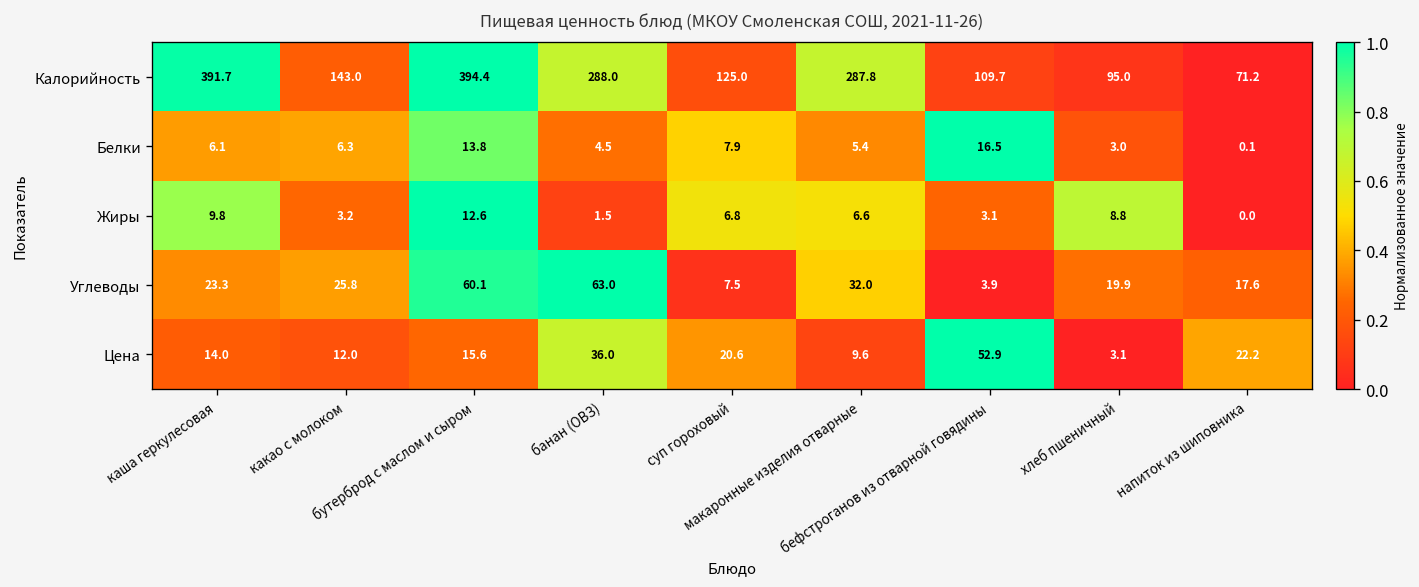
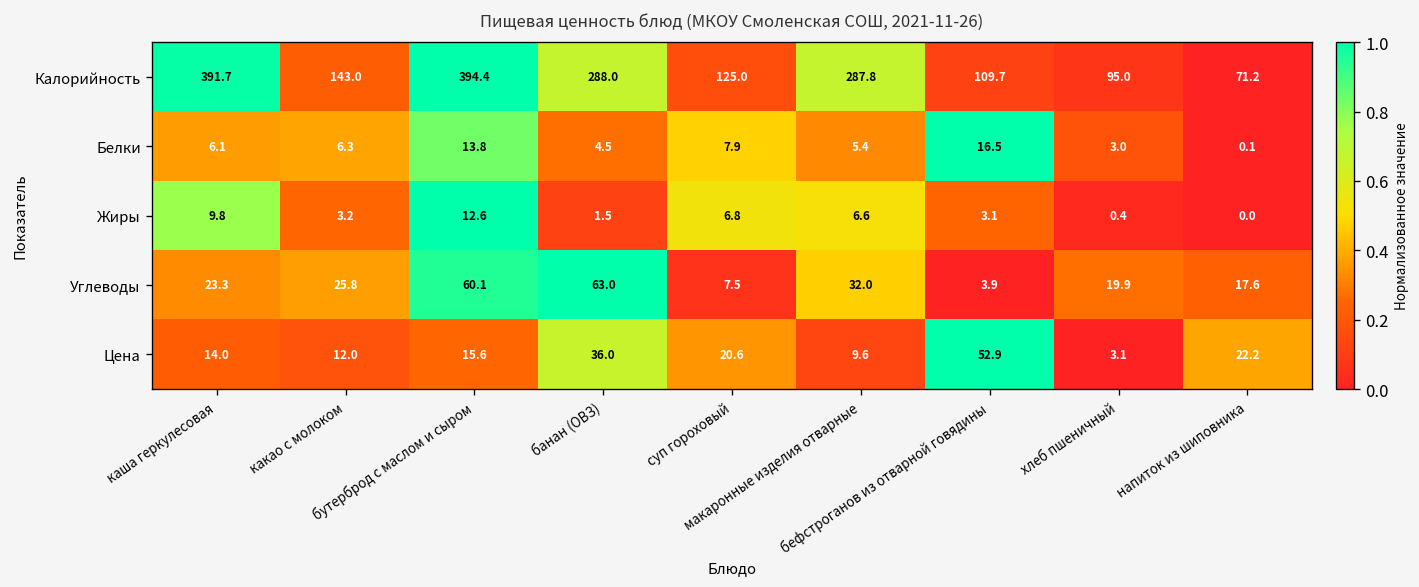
  {
    "Калорийность": {
      "каша геркулесовая": 391.7,
      "какао с молоком": 143.0,
      "бутерброд с маслом и сыром": 394.4,
      "банан (ОВЗ)": 288.0,
      "суп гороховый": 125.0,
      "макаронные изделия отварные": 287.8,
      "бефстроганов из отварной говядины": 109.7,
      "хлеб пшеничный": 95.0,
      "напиток из шиповника": 71.2
    },
    "Белки": {
      "каша геркулесовая": 6.1,
      "какао с молоком": 6.3,
      "бутерброд с маслом и сыром": 13.8,
      "банан (ОВЗ)": 4.5,
      "суп гороховый": 7.9,
      "макаронные изделия отварные": 5.4,
      "бефстроганов из отварной говядины": 16.5,
      "хлеб пшеничный": 3.0,
      "напиток из шиповника": 0.1
    },
    "Жиры": {
      "каша геркулесовая": 9.8,
      "какао с молоком": 3.2,
      "бутерброд с маслом и сыром": 12.6,
      "банан (ОВЗ)": 1.5,
      "суп гороховый": 6.8,
      "макаронные изделия отварные": 6.6,
      "бефстроганов из отварной говядины": 3.1,
-     "хлеб пшеничный": 8.8,
+     "хлеб пшеничный": 0.4,
      "напиток из шиповника": 0.0
    },
    "Углеводы": {
      "каша геркулесовая": 23.3,
      "какао с молоком": 25.8,
      "бутерброд с маслом и сыром": 60.1,
      "банан (ОВЗ)": 63.0,
      "суп гороховый": 7.5,
      "макаронные изделия отварные": 32.0,
      "бефстроганов из отварной говядины": 3.9,
      "хлеб пшеничный": 19.9,
      "напиток из шиповника": 17.6
    },
    "Цена": {
      "каша геркулесовая": 14.0,
      "какао с молоком": 12.0,
      "бутерброд с маслом и сыром": 15.6,
      "банан (ОВЗ)": 36.0,
      "суп гороховый": 20.6,
      "макаронные изделия отварные": 9.6,
      "бефстроганов из отварной говядины": 52.9,
      "хлеб пшеничный": 3.1,
      "напиток из шиповника": 22.2
    }
  }
